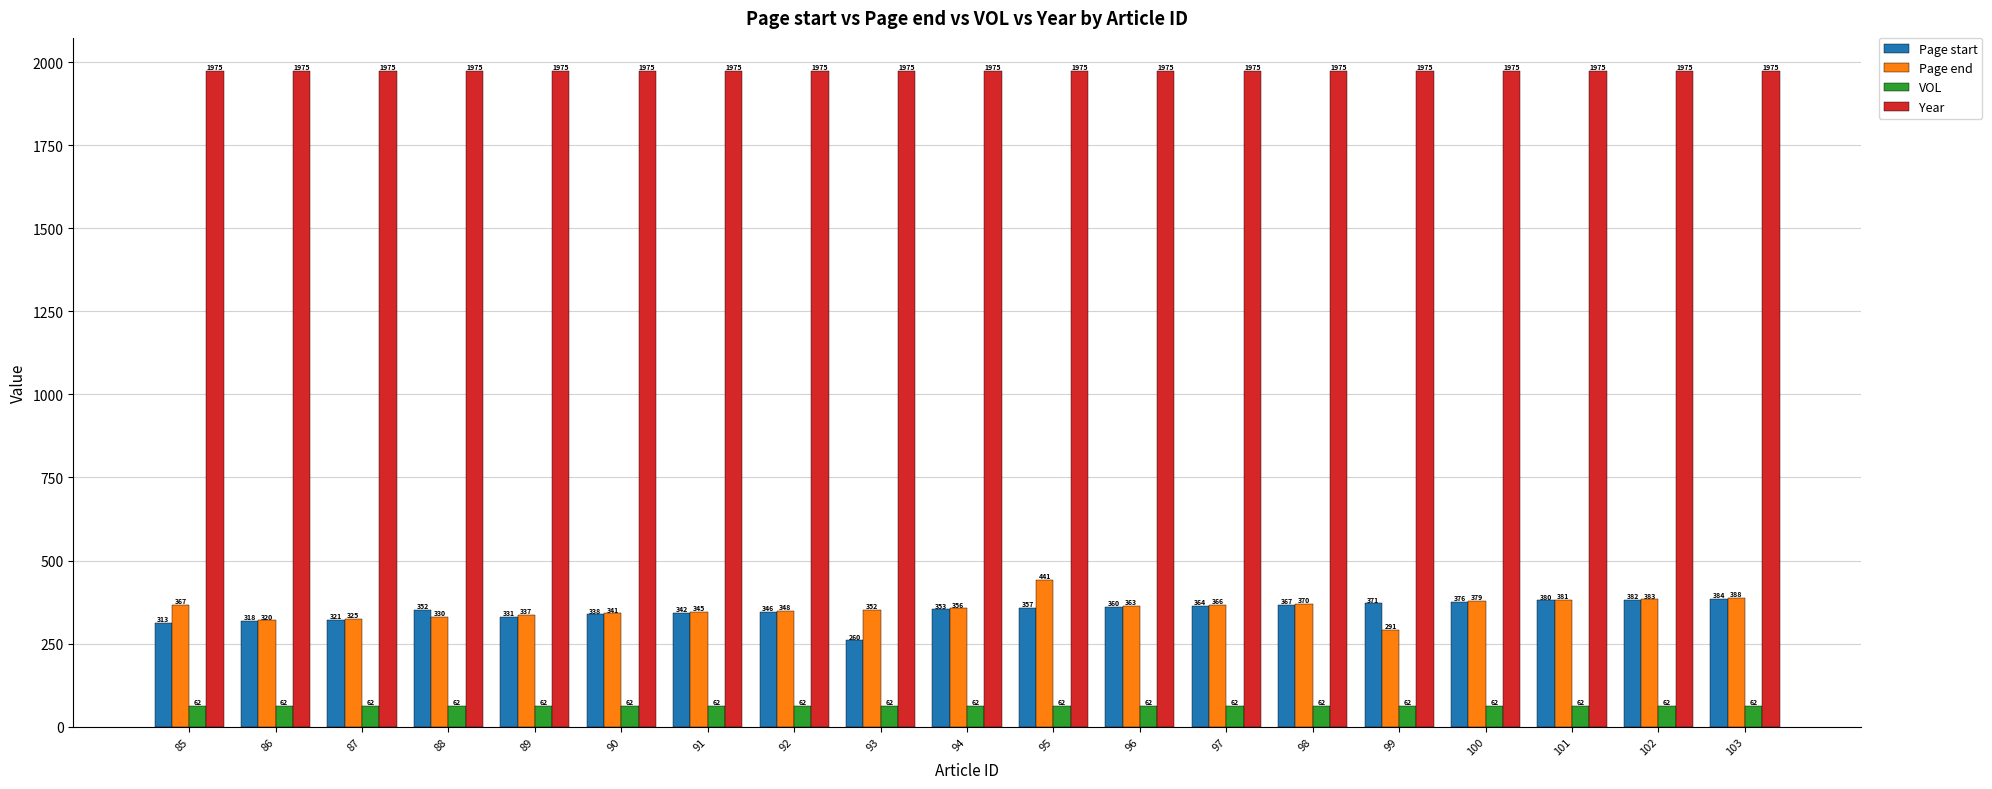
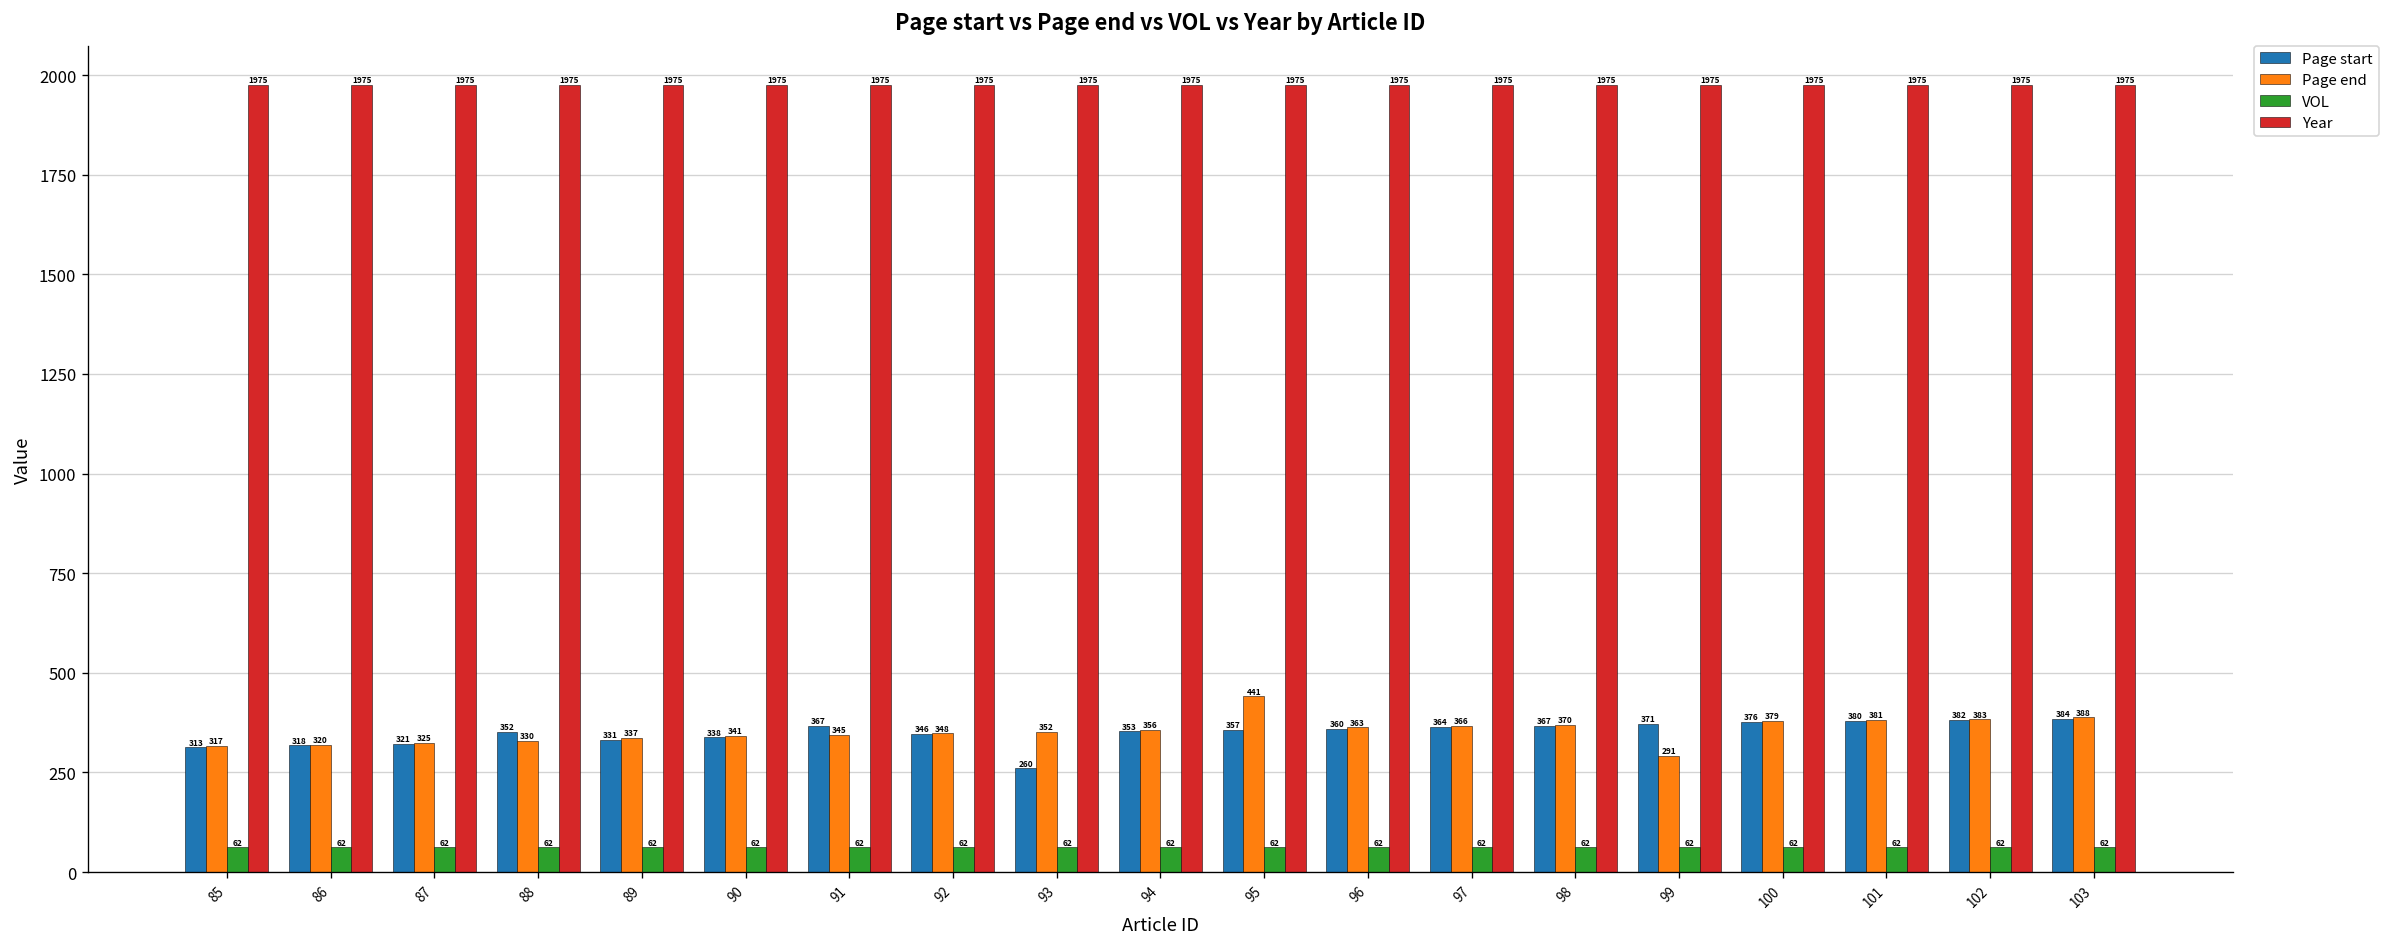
  {
    "Page start": {
      "85": 313,
      "86": 318,
      "87": 321,
      "88": 352,
      "89": 331,
      "90": 338,
-     "91": 342,
+     "91": 367,
      "92": 346,
      "93": 260,
      "94": 353,
      "95": 357,
      "96": 360,
      "97": 364,
      "98": 367,
      "99": 371,
      "100": 376,
      "101": 380,
      "102": 382,
      "103": 384
    },
    "Page end": {
-     "85": 367,
+     "85": 317,
      "86": 320,
      "87": 325,
      "88": 330,
      "89": 337,
      "90": 341,
      "91": 345,
      "92": 348,
      "93": 352,
      "94": 356,
      "95": 441,
      "96": 363,
      "97": 366,
      "98": 370,
      "99": 291,
      "100": 379,
      "101": 381,
      "102": 383,
      "103": 388
    },
    "VOL": {
      "85": 62,
      "86": 62,
      "87": 62,
      "88": 62,
      "89": 62,
      "90": 62,
      "91": 62,
      "92": 62,
      "93": 62,
      "94": 62,
      "95": 62,
      "96": 62,
      "97": 62,
      "98": 62,
      "99": 62,
      "100": 62,
      "101": 62,
      "102": 62,
      "103": 62
    },
    "Year": {
      "85": 1975,
      "86": 1975,
      "87": 1975,
      "88": 1975,
      "89": 1975,
      "90": 1975,
      "91": 1975,
      "92": 1975,
      "93": 1975,
      "94": 1975,
      "95": 1975,
      "96": 1975,
      "97": 1975,
      "98": 1975,
      "99": 1975,
      "100": 1975,
      "101": 1975,
      "102": 1975,
      "103": 1975
    }
  }
